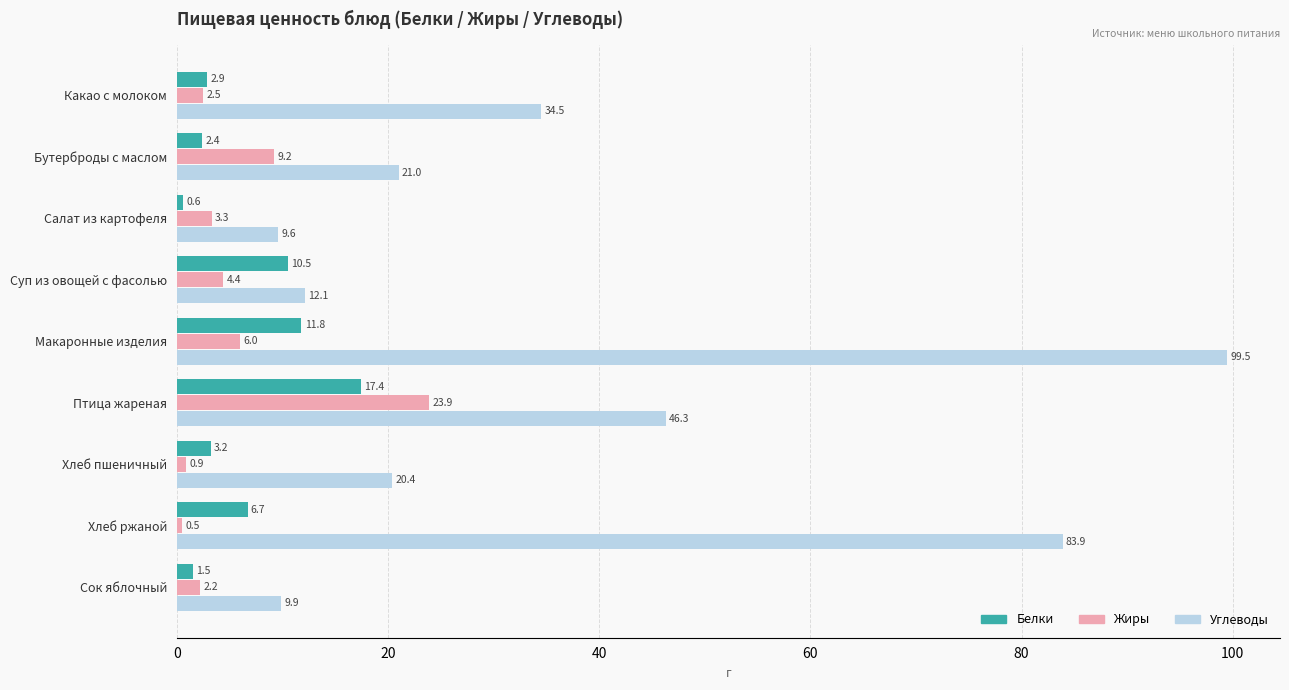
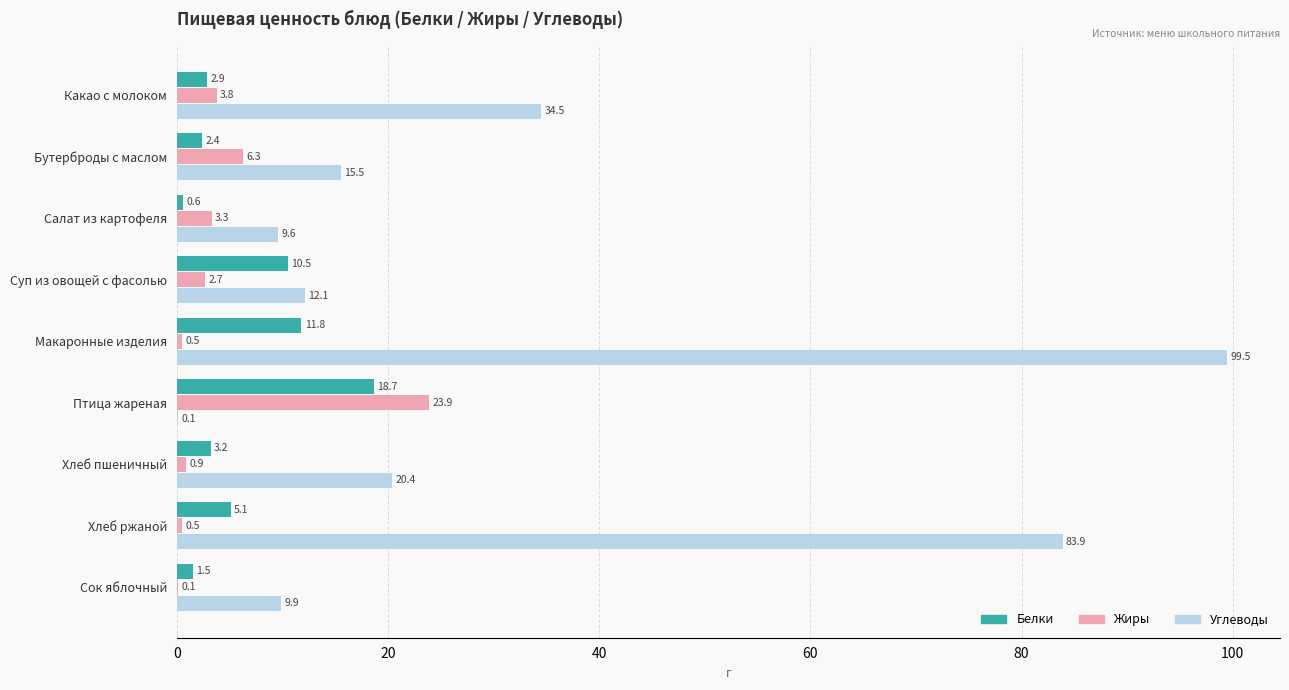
  {
    "Белки": {
      "Какао с молоком": 2.9,
      "Бутерброды с маслом": 2.4,
      "Салат из картофеля": 0.6,
      "Суп из овощей с фасолью": 10.5,
      "Макаронные изделия": 11.8,
-     "Птица жареная": 17.4,
+     "Птица жареная": 18.7,
      "Хлеб пшеничный": 3.2,
-     "Хлеб ржаной": 6.7,
+     "Хлеб ржаной": 5.1,
      "Сок яблочный": 1.5
    },
    "Жиры": {
-     "Какао с молоком": 2.5,
-     "Бутерброды с маслом": 9.2,
+     "Какао с молоком": 3.8,
+     "Бутерброды с маслом": 6.3,
      "Салат из картофеля": 3.3,
-     "Суп из овощей с фасолью": 4.4,
-     "Макаронные изделия": 6.0,
+     "Суп из овощей с фасолью": 2.7,
+     "Макаронные изделия": 0.5,
      "Птица жареная": 23.9,
      "Хлеб пшеничный": 0.9,
      "Хлеб ржаной": 0.5,
-     "Сок яблочный": 2.2
+     "Сок яблочный": 0.1
    },
    "Углеводы": {
      "Какао с молоком": 34.5,
-     "Бутерброды с маслом": 21.0,
+     "Бутерброды с маслом": 15.5,
      "Салат из картофеля": 9.6,
      "Суп из овощей с фасолью": 12.1,
      "Макаронные изделия": 99.5,
-     "Птица жареная": 46.3,
+     "Птица жареная": 0.1,
      "Хлеб пшеничный": 20.4,
      "Хлеб ржаной": 83.9,
      "Сок яблочный": 9.9
    }
  }
